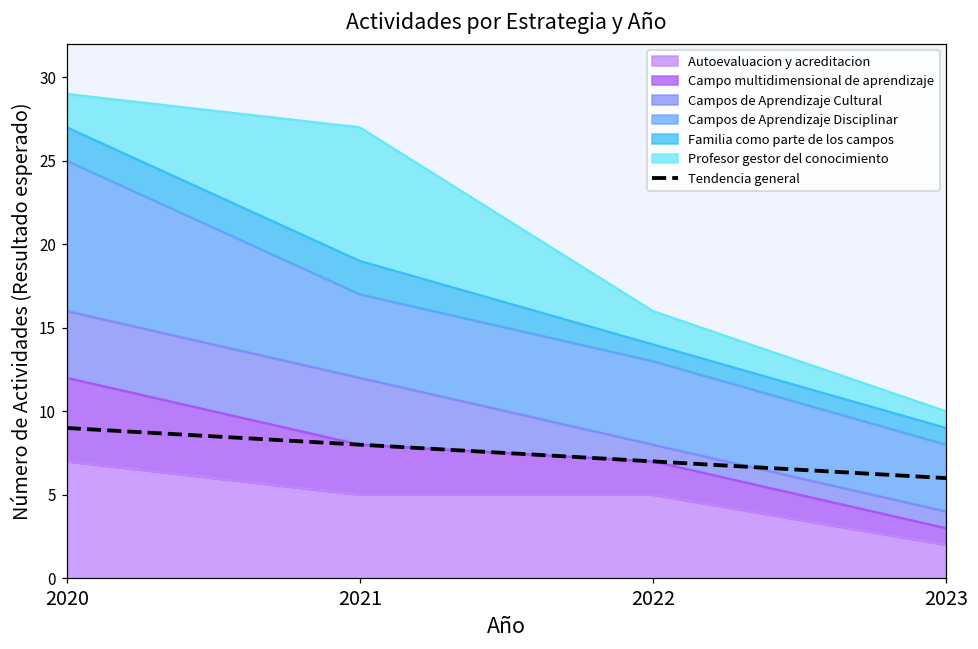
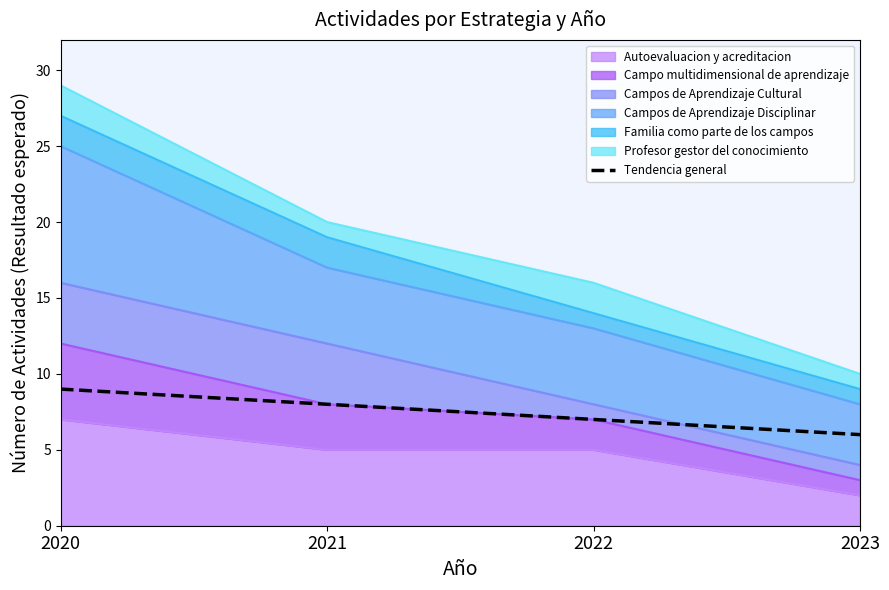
  {
    "Profesor gestor del conocimiento": {
      "2020": 2,
-     "2021": 8,
+     "2021": 1,
      "2022": 2,
      "2023": 1
    },
    "Tendencia general": {
      "2020": 9,
      "2023": 6
    }
  }
